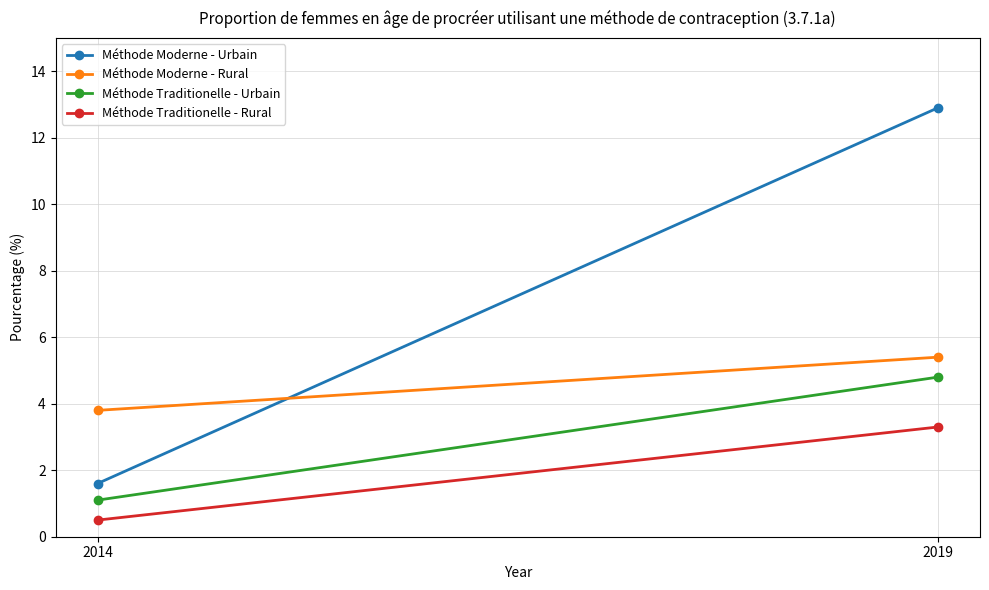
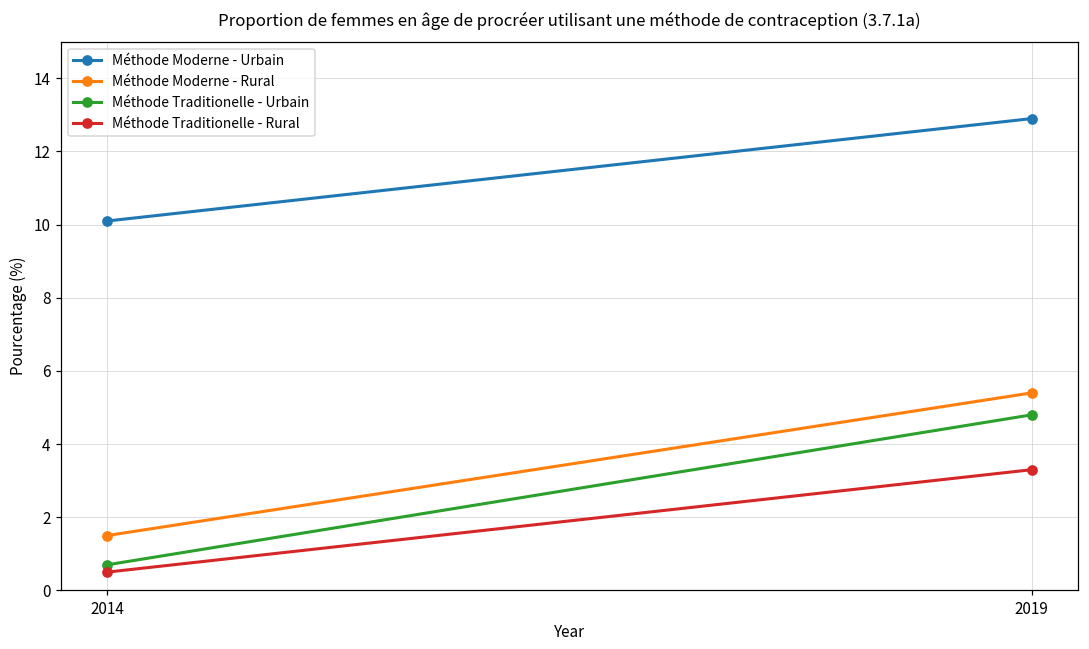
  {
    "Méthode Moderne - Urbain": {
-     "2014": 1.6,
+     "2014": 10.1,
      "2019": 12.9
    },
    "Méthode Moderne - Rural": {
-     "2014": 3.8,
+     "2014": 1.5,
      "2019": 5.4
    },
    "Méthode Traditionelle - Urbain": {
-     "2014": 1.1,
+     "2014": 0.7,
      "2019": 4.8
    },
    "Méthode Traditionelle - Rural": {
      "2014": 0.5,
      "2019": 3.3
    }
  }
